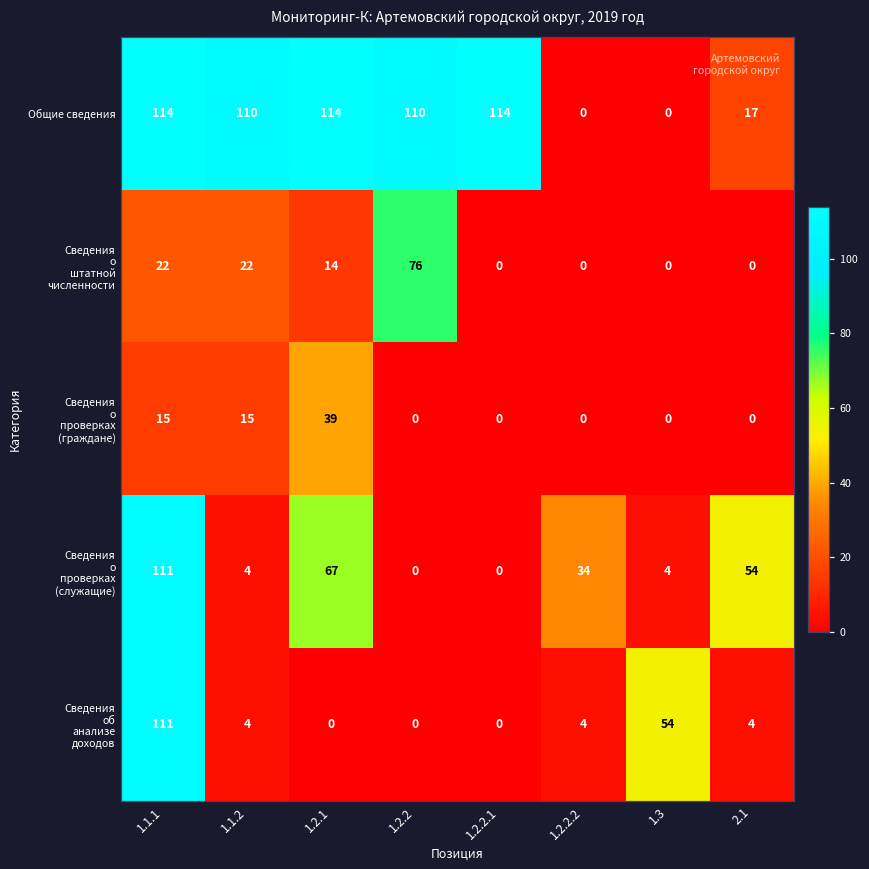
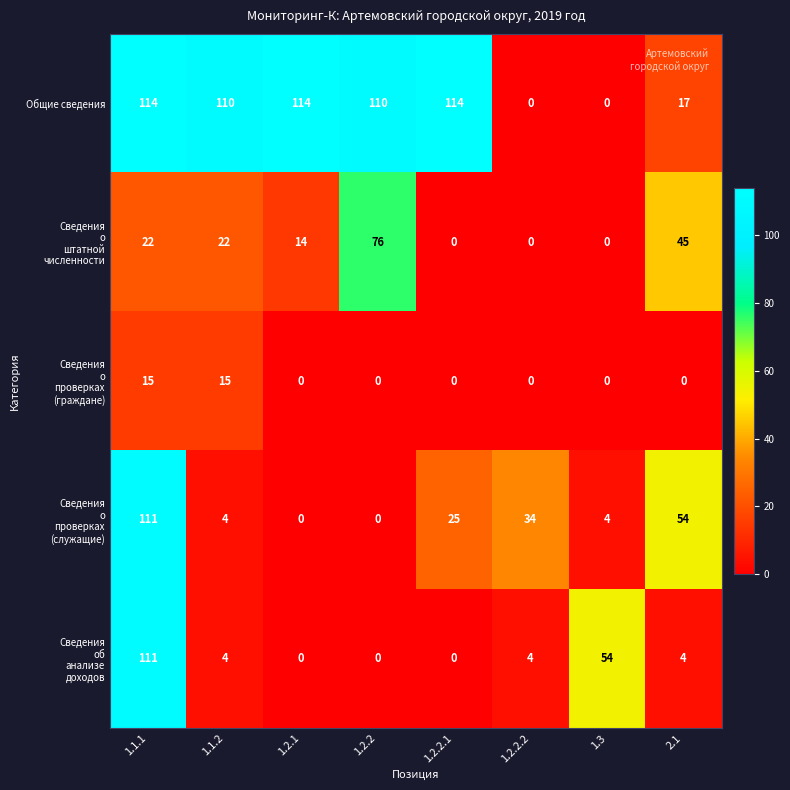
  {
    "Общие сведения": {
      "1.1.1": 114,
      "1.1.2": 110,
      "1.2.1": 114,
      "1.2.2": 110,
      "1.2.2.1": 114,
      "1.2.2.2": 0,
      "1.3": 0
    },
    "Сведения о штатной численности": {
      "1.1.1": 22,
      "1.1.2": 22,
      "1.2.1": 14,
      "1.2.2": 76,
      "1.2.2.1": 0,
      "1.2.2.2": 0,
      "1.3": 0,
-     "2.1": 0
+     "2.1": 45
    },
    "Сведения о проверках (граждане)": {
      "1.1.1": 15,
      "1.1.2": 15,
-     "1.2.1": 39,
+     "1.2.1": 0,
      "1.2.2": 0,
      "1.2.2.1": 0,
      "1.2.2.2": 0,
      "1.3": 0,
      "2.1": 0
    },
    "Сведения о проверках (служащие)": {
      "1.1.1": 111,
      "1.1.2": 4,
-     "1.2.1": 67,
+     "1.2.1": 0,
      "1.2.2": 0,
-     "1.2.2.1": 0,
+     "1.2.2.1": 25,
      "1.2.2.2": 34,
      "1.3": 4,
      "2.1": 54
    },
    "Сведения об анализе доходов": {
      "1.1.1": 111,
      "1.1.2": 4,
      "1.2.1": 0,
      "1.2.2": 0,
      "1.2.2.1": 0,
      "1.2.2.2": 4,
      "1.3": 54,
      "2.1": 4
    }
  }
